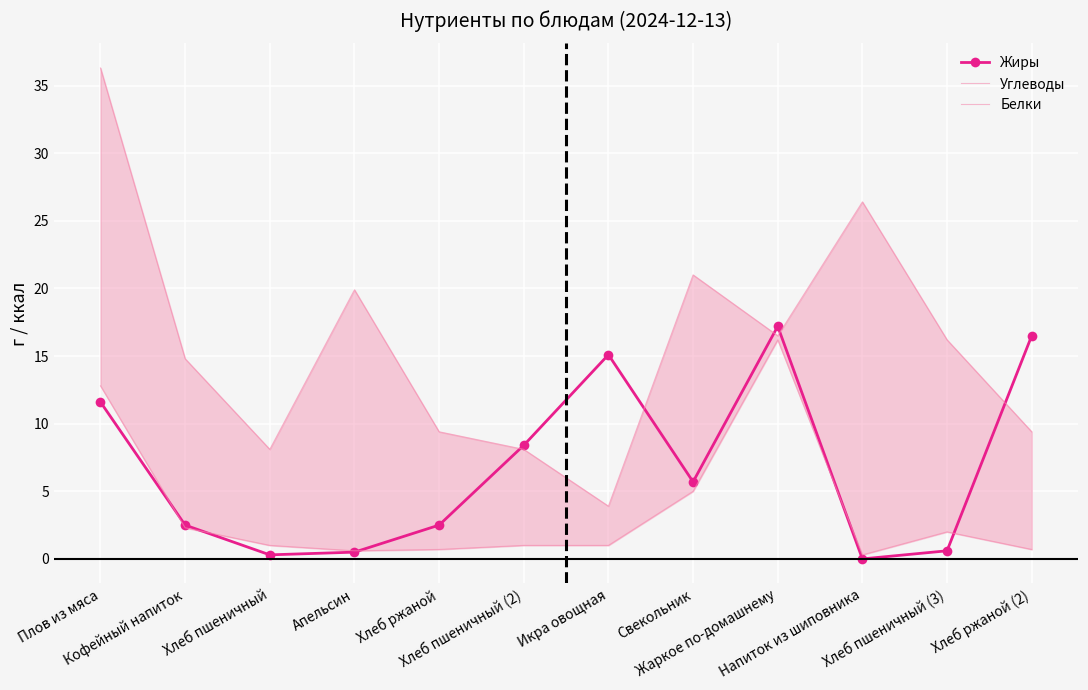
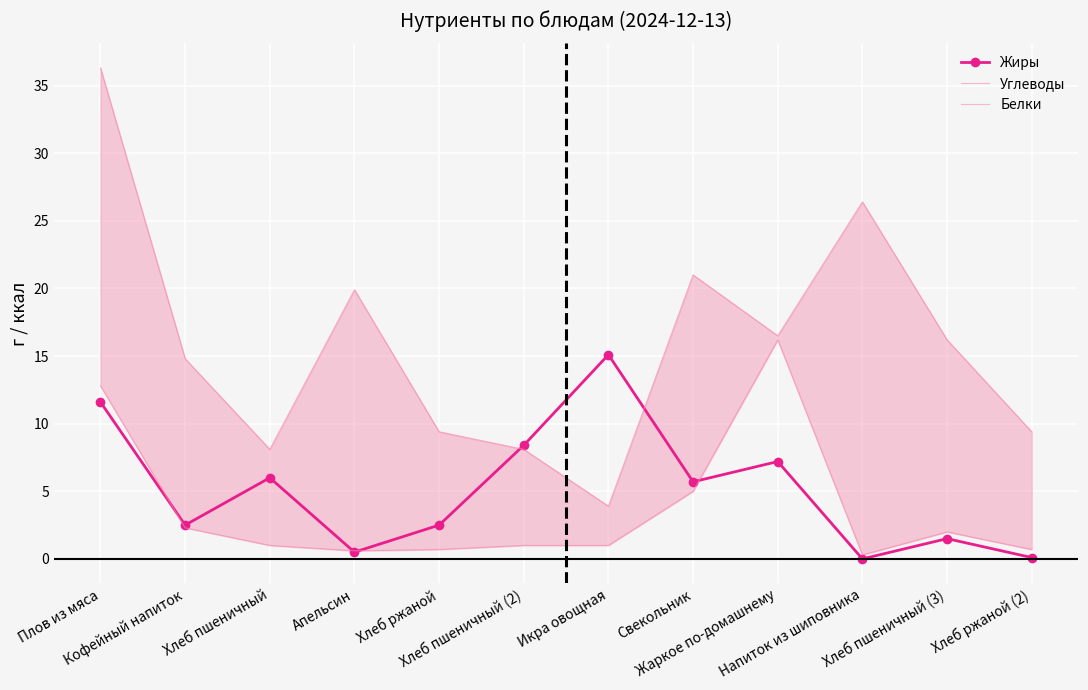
  {
    "Жиры": {
      "Плов из мяса": 11.6,
      "Кофейный напиток": 2.5,
-     "Хлеб пшеничный": 0.3,
+     "Хлеб пшеничный": 6.0,
      "Хлеб ржаной": 2.5,
      "Хлеб пшеничный (2)": 8.4,
      "Икра овощная": 15.1,
      "Свекольник": 5.7,
-     "Жаркое по-домашнему": 17.2,
+     "Жаркое по-домашнему": 7.2,
      "Напиток из шиповника": 0.0,
-     "Хлеб пшеничный (3)": 0.6,
-     "Хлеб ржаной (2)": 16.5
+     "Хлеб пшеничный (3)": 1.5,
+     "Хлеб ржаной (2)": 0.1
    }
  }
